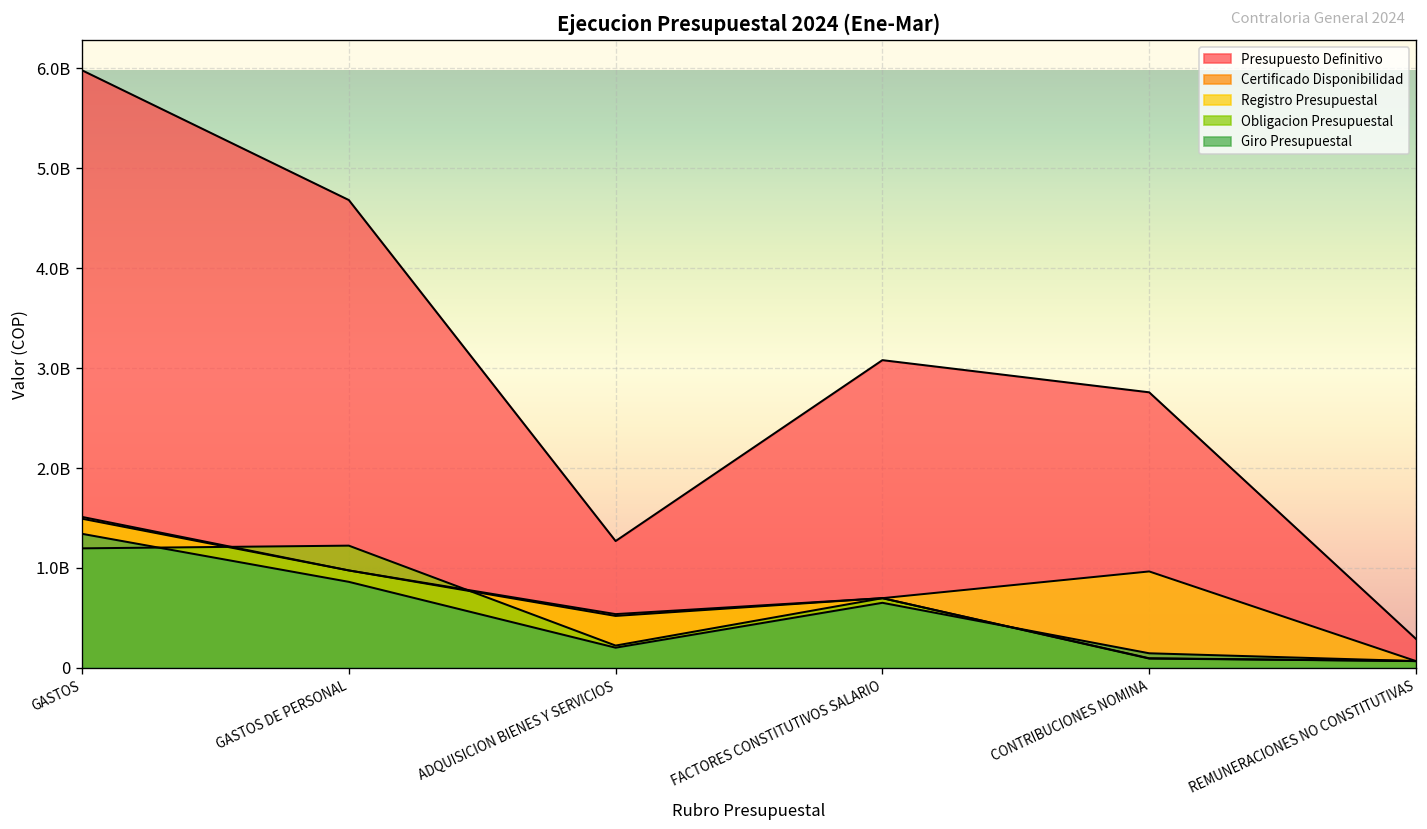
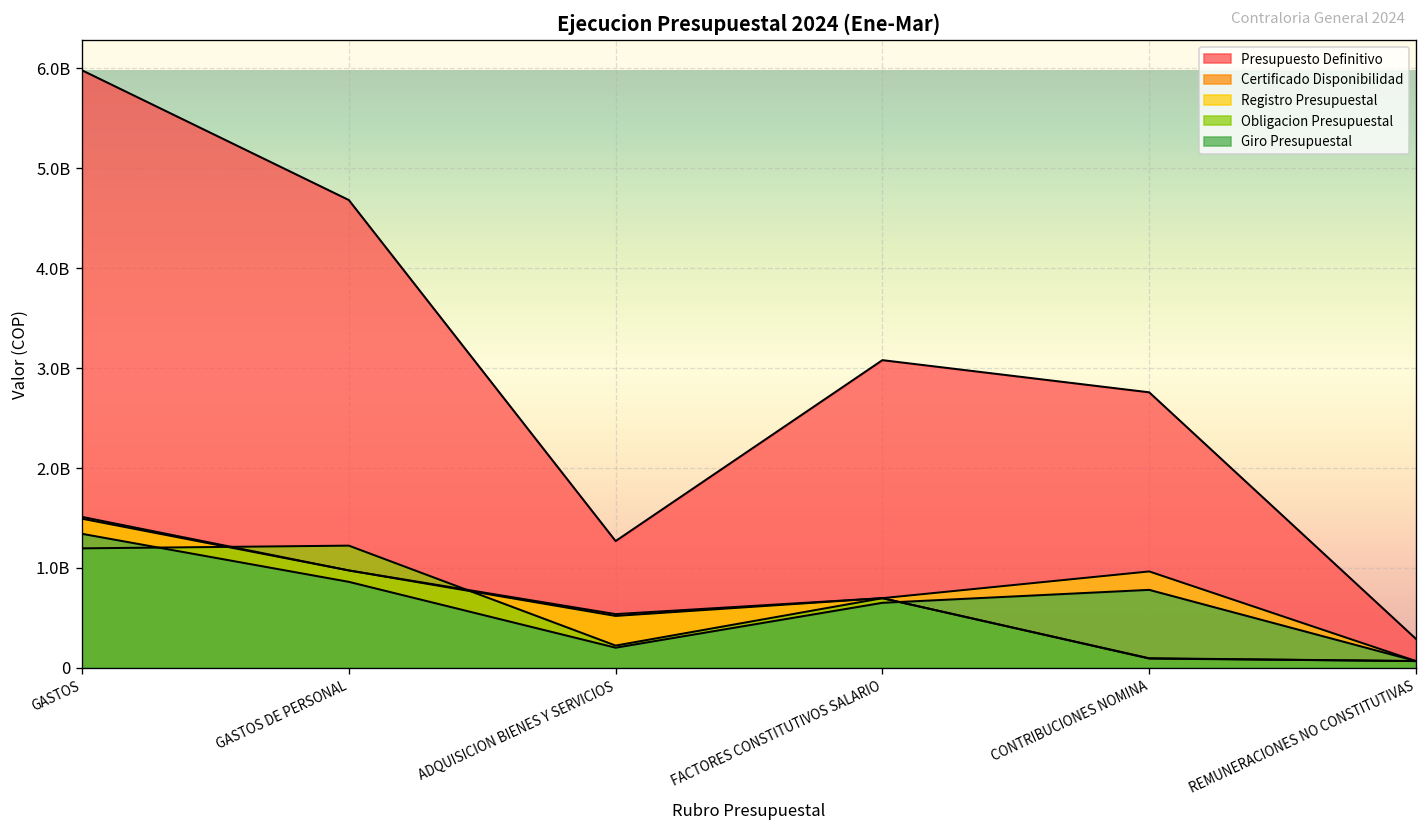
  {
    "Presupuesto Definitivo": {
      "GASTOS": 6000000000,
      "GASTOS DE PERSONAL": 4700000000,
      "ADQUISICION BIENES Y SERVICIOS": 1300000000,
      "FACTORES CONSTITUTIVOS SALARIO": 3100000000,
      "CONTRIBUCIONES NOMINA": 2800000000,
      "REMUNERACIONES NO CONSTITUTIVAS": 300000000
    },
    "Registro Presupuestal": {
      "CONTRIBUCIONES NOMINA": 1000000000
    },
    "Obligacion Presupuestal": {
      "GASTOS": 1200000000,
      "GASTOS DE PERSONAL": 1200000000
    },
    "Giro Presupuestal": {
      "GASTOS": 1300000000,
      "GASTOS DE PERSONAL": 900000000,
      "FACTORES CONSTITUTIVOS SALARIO": 600000000,
-     "CONTRIBUCIONES NOMINA": 100000000
+     "CONTRIBUCIONES NOMINA": 800000000
    }
  }
